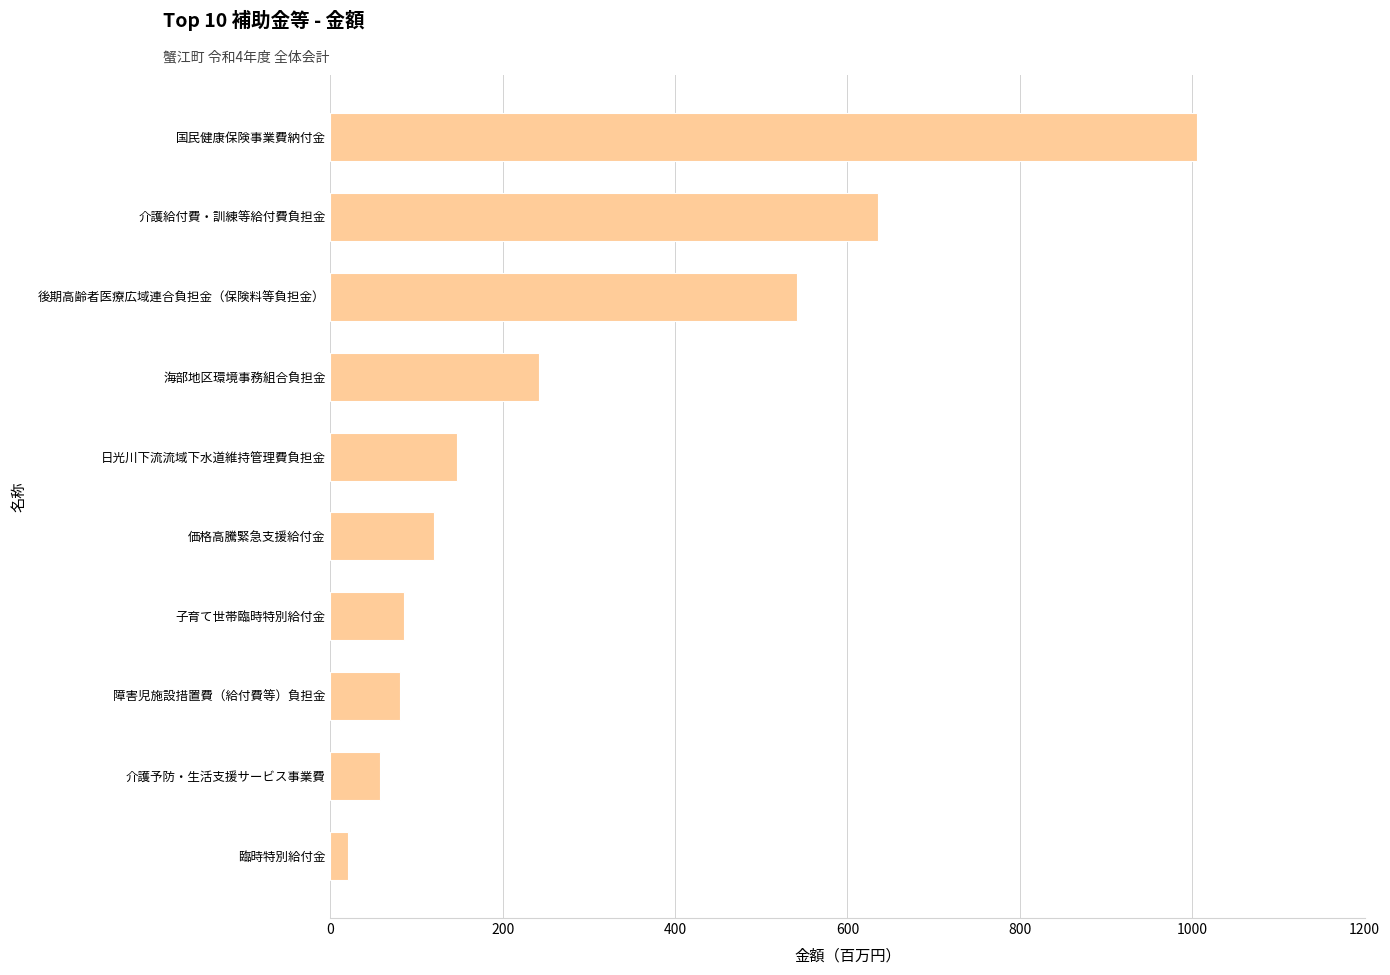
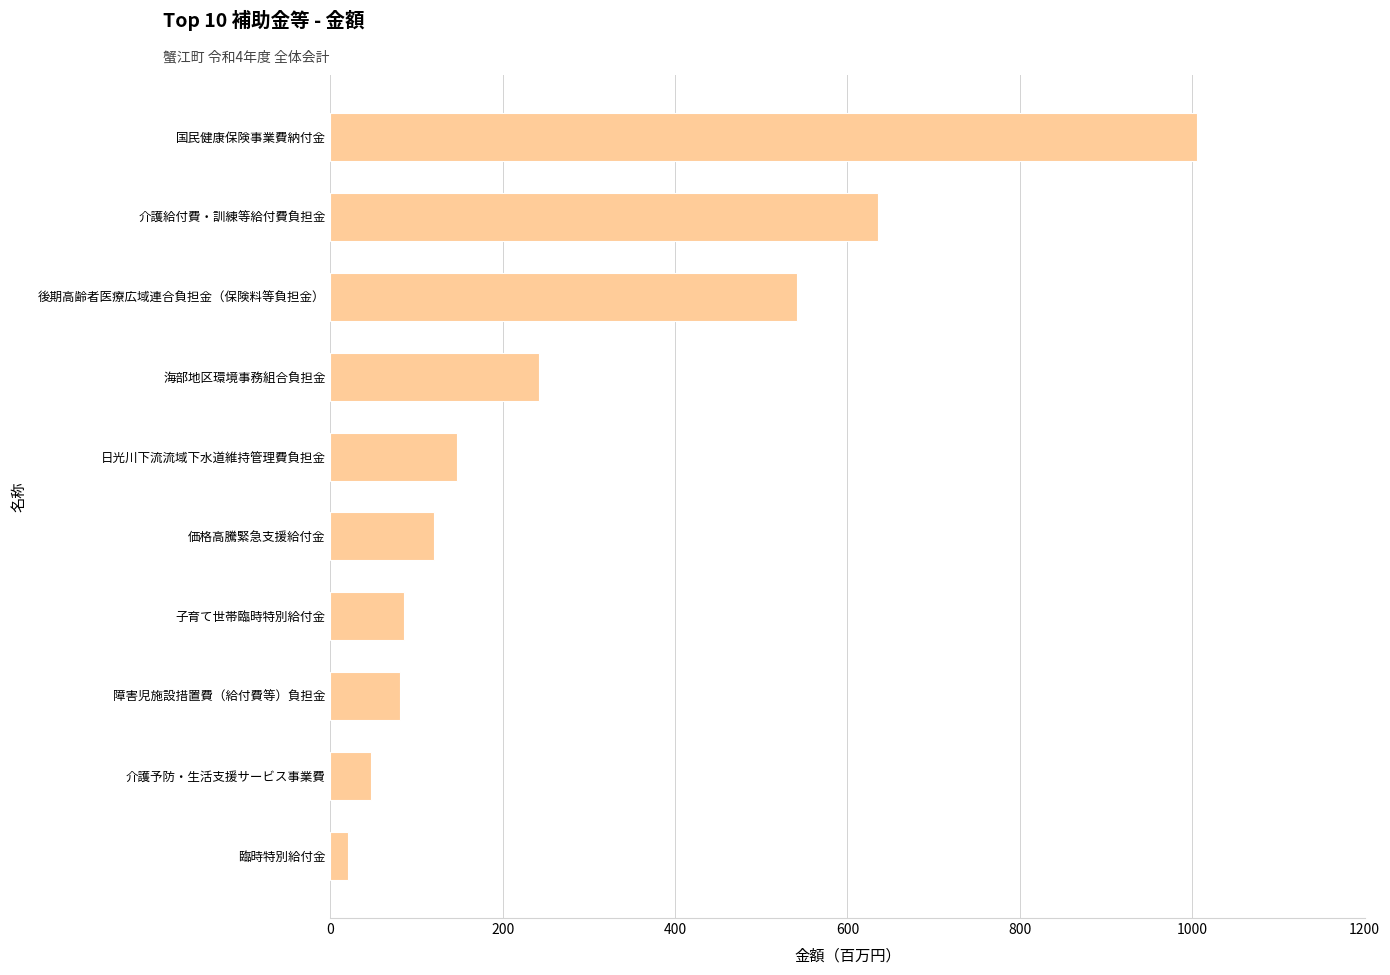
  {
    "国民健康保険事業費納付金": 1010,
    "介護給付費・訓練等給付費負担金": 640,
    "後期高齢者医療広域連合負担金（保険料等負担金）": 540,
    "海部地区環境事務組合負担金": 240,
    "日光川下流流域下水道維持管理費負担金": 150,
    "価格高騰緊急支援給付金": 120,
    "子育て世帯臨時特別給付金": 90,
    "障害児施設措置費（給付費等）負担金": 80,
-   "介護予防・生活支援サービス事業費": 60,
+   "介護予防・生活支援サービス事業費": 50,
    "臨時特別給付金": 20
  }
